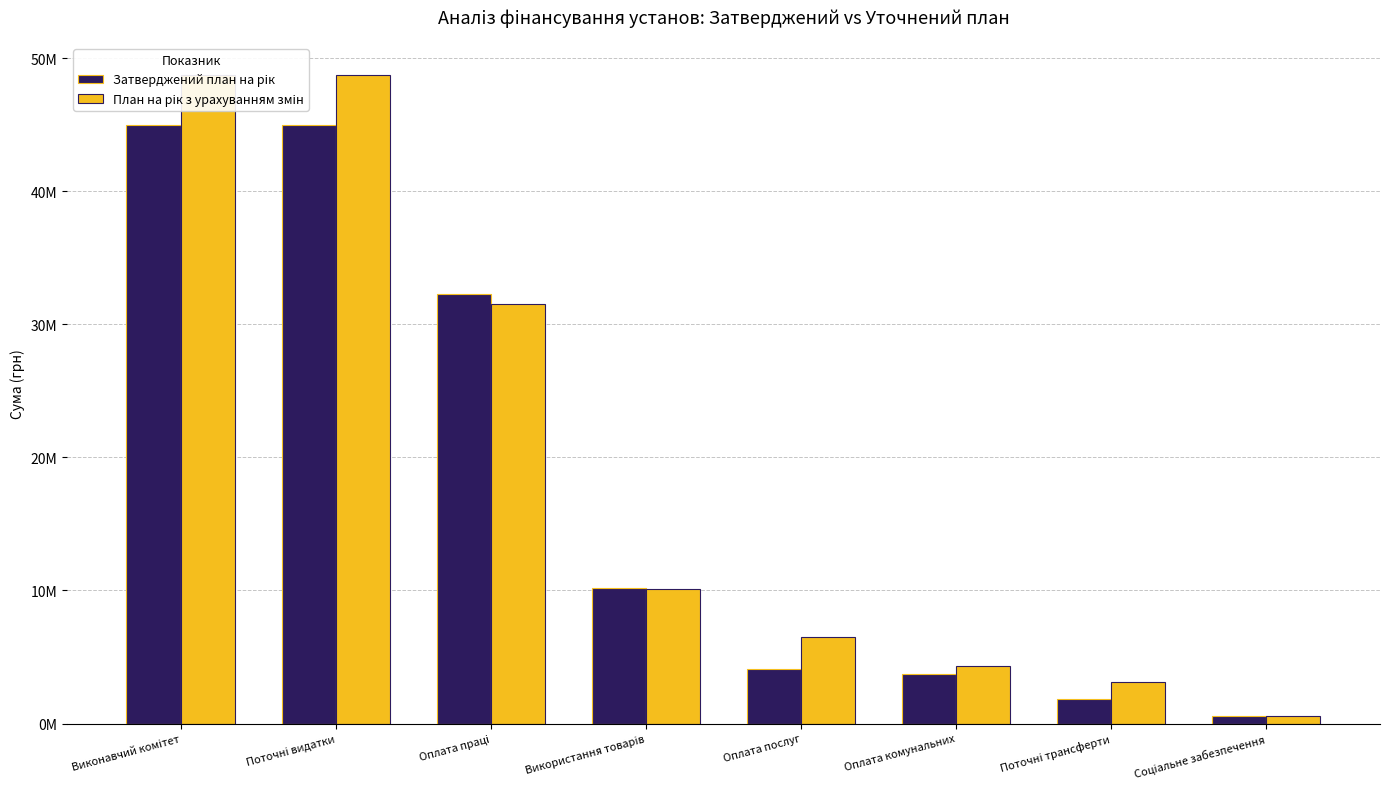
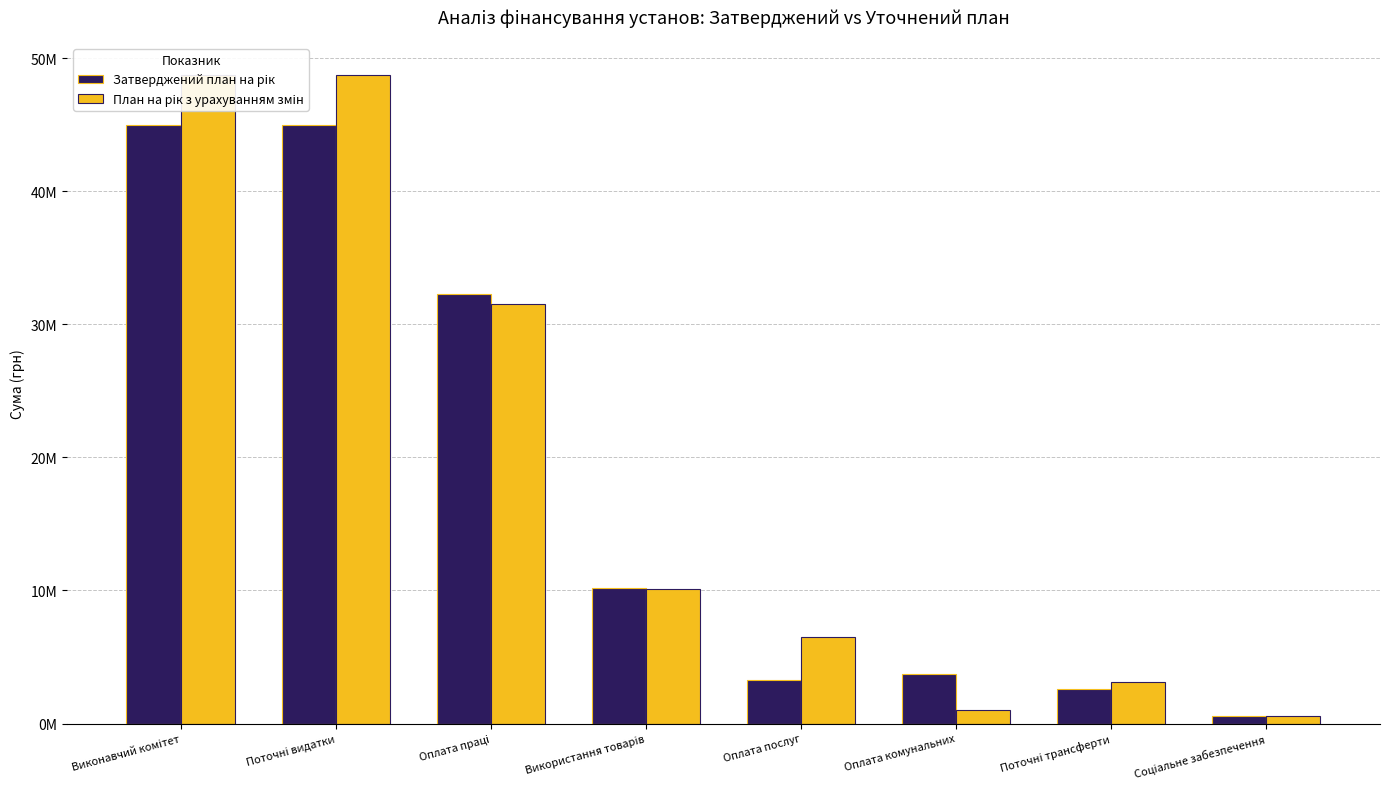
  {
    "Затверджений план на рік": {
      "Виконавчий комітет": 45000000,
      "Поточні видатки": 45000000,
      "Оплата праці": 32300000,
      "Використання товарів": 10200000,
-     "Оплата послуг": 4100000,
+     "Оплата послуг": 3300000,
      "Оплата комунальних": 3700000,
-     "Поточні трансферти": 1900000,
+     "Поточні трансферти": 2600000,
      "Соціальне забезпечення": 600000
    },
    "План на рік з урахуванням змін": {
      "Поточні видатки": 48700000,
      "Оплата праці": 31500000,
      "Використання товарів": 10100000,
      "Оплата послуг": 6500000,
-     "Оплата комунальних": 4400000,
+     "Оплата комунальних": 1000000,
      "Поточні трансферти": 3200000,
      "Соціальне забезпечення": 600000
    }
  }
